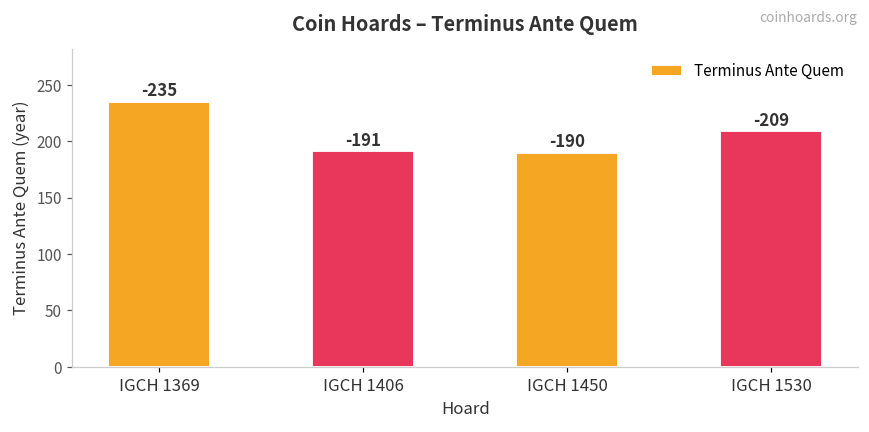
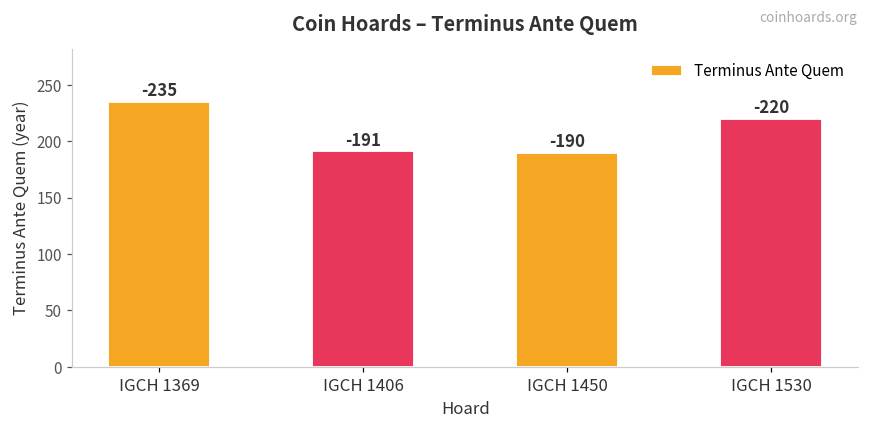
  {
-   "IGCH 1530": -209
+   "IGCH 1530": -220
  }
